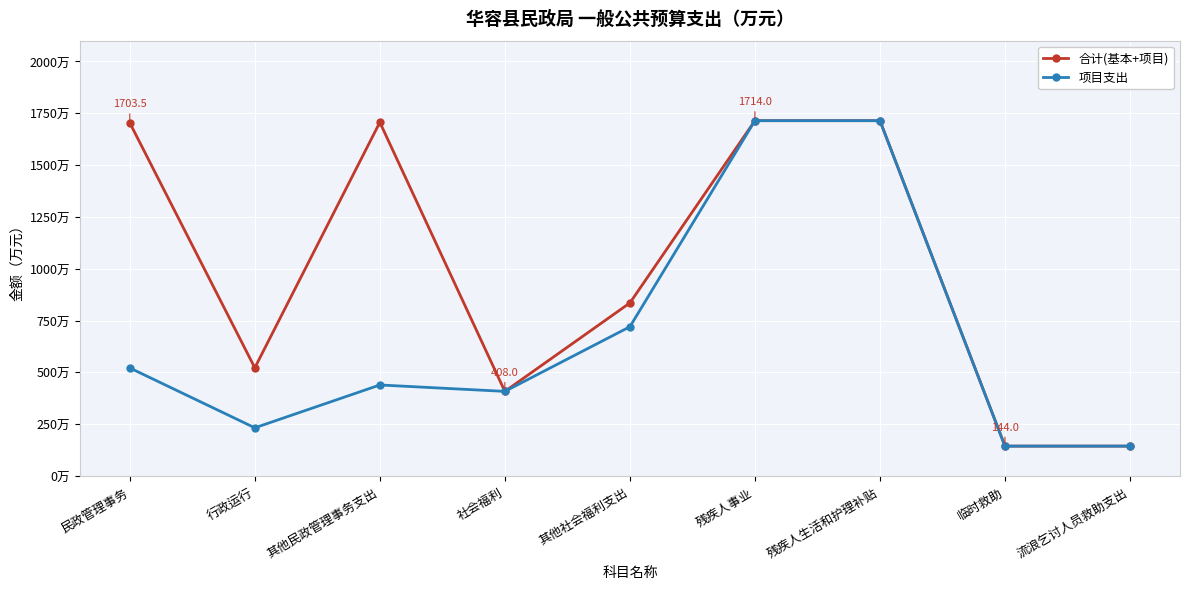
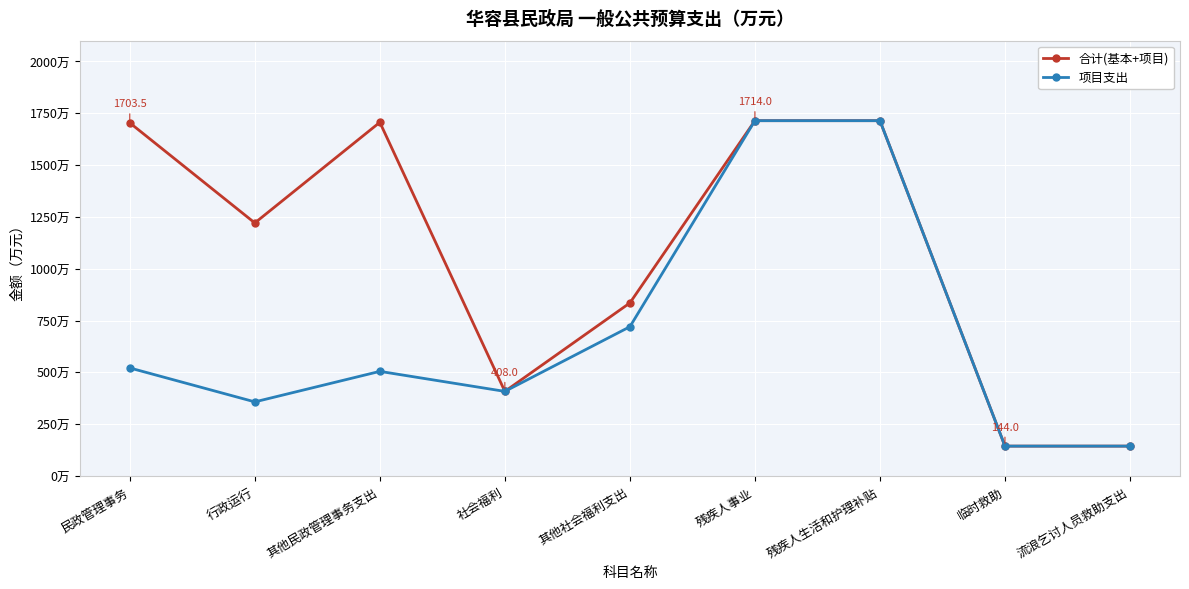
  {
    "合计(基本+项目)": {
-     "行政运行": "520万",
+     "行政运行": "1220万",
      "其他民政管理事务支出": "1710万",
      "其他社会福利支出": "830万"
    },
    "项目支出": {
      "民政管理事务": "520万",
-     "行政运行": "230万",
-     "其他民政管理事务支出": "440万",
+     "行政运行": "360万",
+     "其他民政管理事务支出": "500万",
      "其他社会福利支出": "720万"
    }
  }
